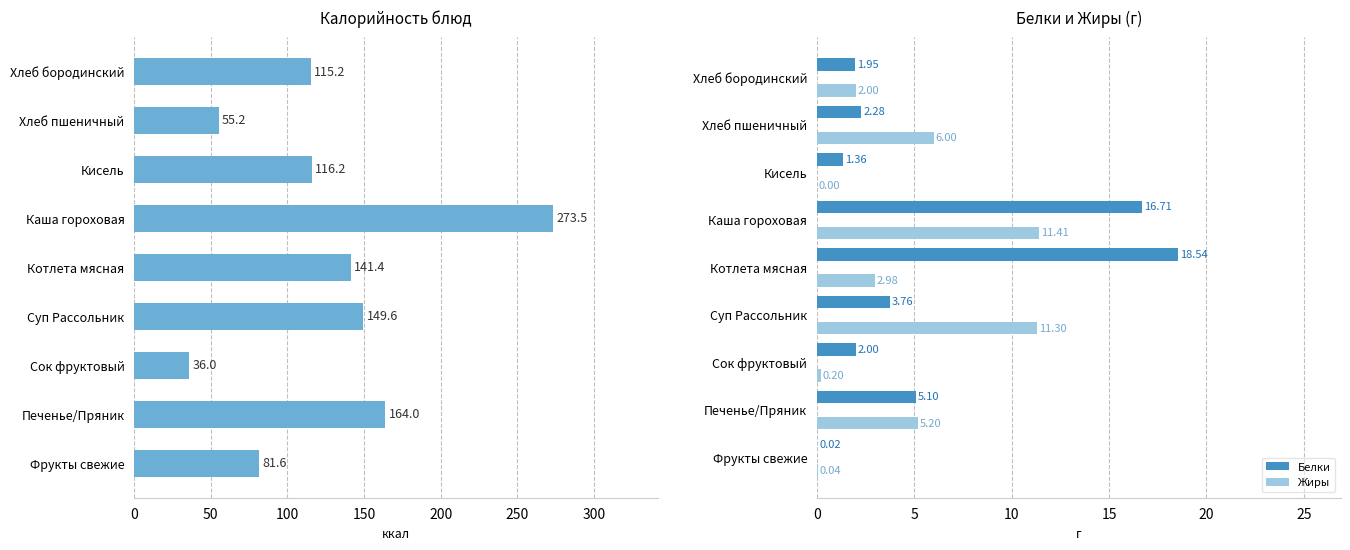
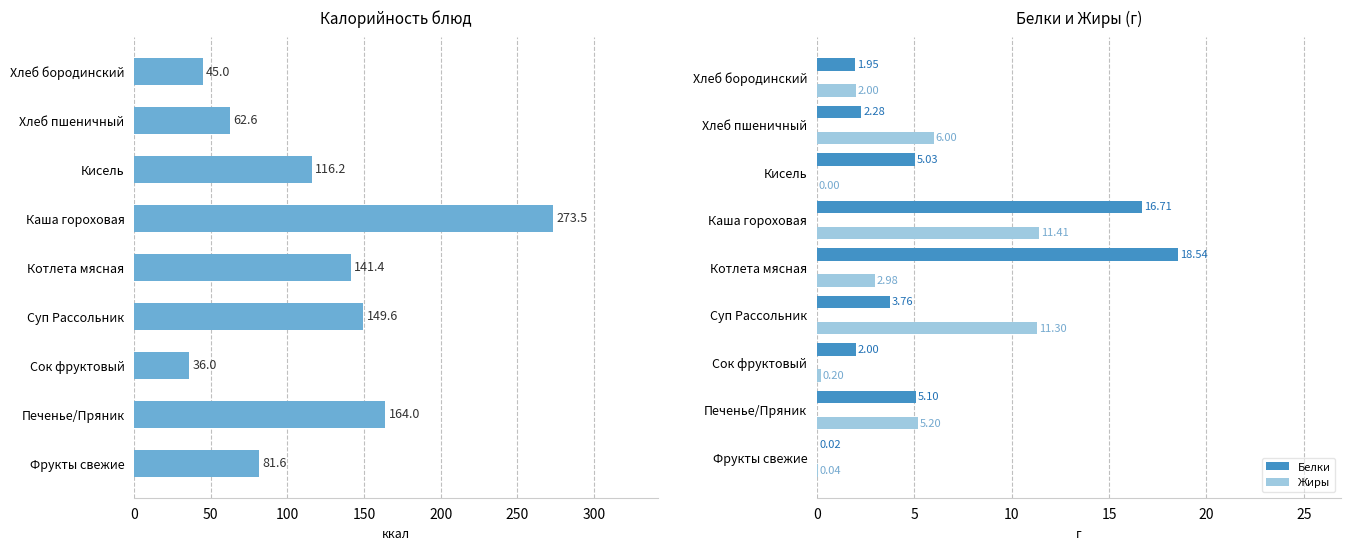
  {
    "Калорийность блюд": {
-     "Хлеб бородинский": 115.2,
-     "Хлеб пшеничный": 55.2,
+     "Хлеб бородинский": 45.0,
+     "Хлеб пшеничный": 62.6,
      "Кисель": 116.2,
      "Каша гороховая": 273.5,
      "Котлета мясная": 141.4,
      "Суп Рассольник": 149.6,
      "Сок фруктовый": 36.0,
      "Печенье/Пряник": 164.0,
      "Фрукты свежие": 81.6
    },
    "Белки и Жиры (г)": {
      "Белки": {
        "Хлеб бородинский": 1.95,
        "Хлеб пшеничный": 2.28,
-       "Кисель": 1.36,
+       "Кисель": 5.03,
        "Каша гороховая": 16.71,
        "Котлета мясная": 18.54,
        "Суп Рассольник": 3.76,
        "Сок фруктовый": 2.00,
        "Печенье/Пряник": 5.10,
        "Фрукты свежие": 0.02
      },
      "Жиры": {
        "Хлеб бородинский": 2.00,
        "Хлеб пшеничный": 6.00,
        "Кисель": 0.00,
        "Каша гороховая": 11.41,
        "Котлета мясная": 2.98,
        "Суп Рассольник": 11.30,
        "Сок фруктовый": 0.20,
        "Печенье/Пряник": 5.20,
        "Фрукты свежие": 0.04
      }
    }
  }
